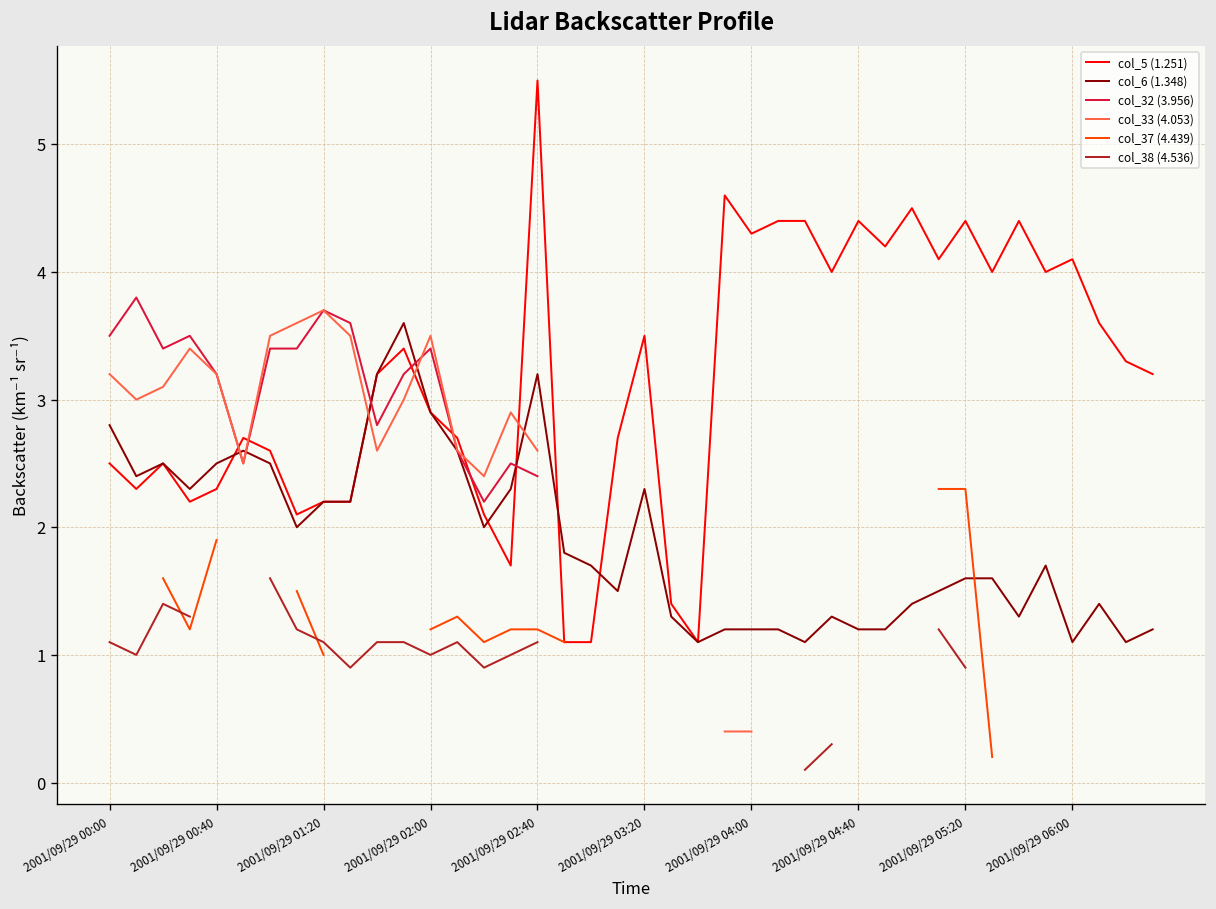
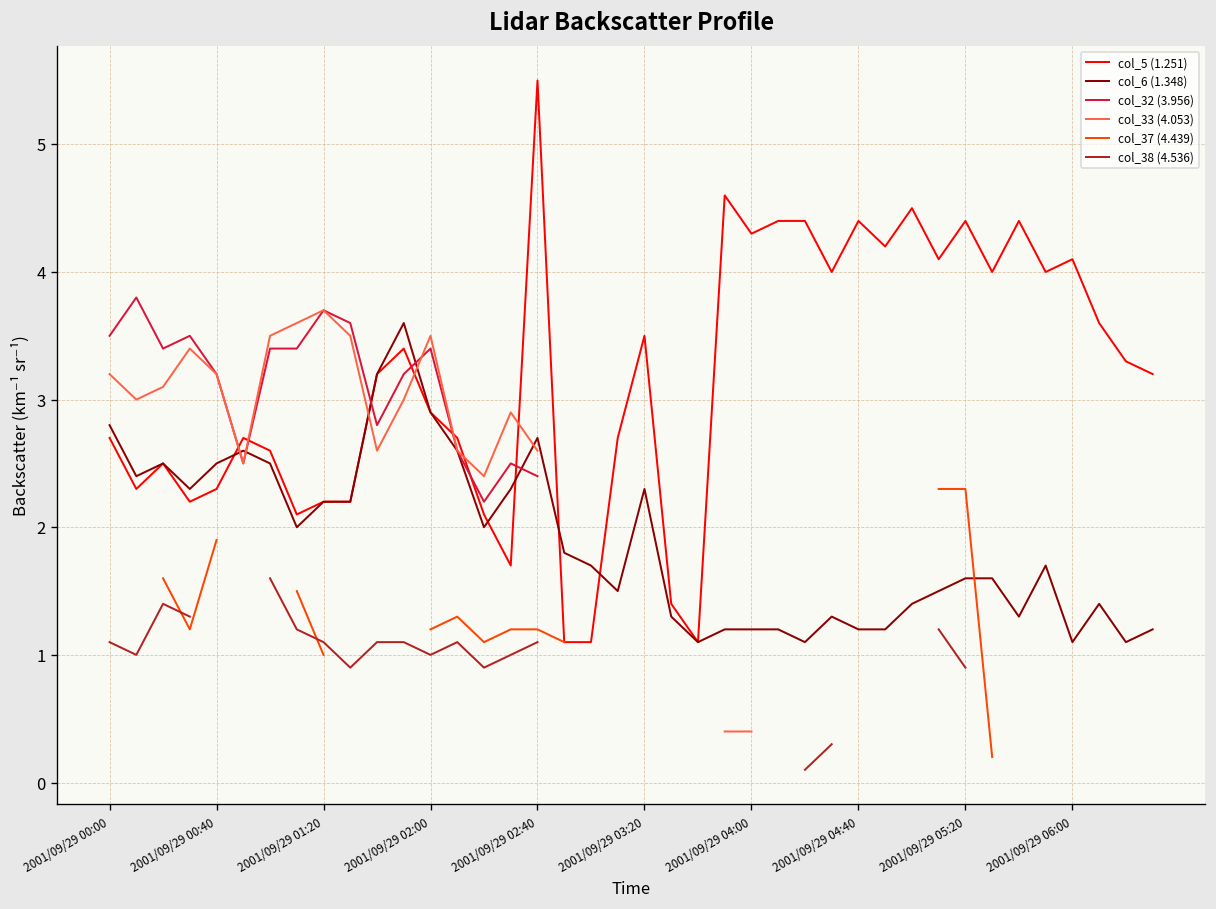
  {
    "col_5 (1.251)": {
-     "2001/09/29 00:00": 2.5,
+     "2001/09/29 00:00": 2.7,
      "2001/09/29 00:40": 2.3,
      "2001/09/29 02:40": 5.5,
      "2001/09/29 03:20": 3.5,
      "2001/09/29 04:00": 4.3,
      "2001/09/29 04:40": 4.4,
      "2001/09/29 05:20": 4.4,
      "2001/09/29 06:00": 4.1
    },
    "col_6 (1.348)": {
      "2001/09/29 00:00": 2.8,
      "2001/09/29 00:40": 2.5,
-     "2001/09/29 02:40": 3.2,
+     "2001/09/29 02:40": 2.7,
      "2001/09/29 03:20": 2.3,
      "2001/09/29 04:00": 1.2,
      "2001/09/29 04:40": 1.2,
      "2001/09/29 05:20": 1.6,
      "2001/09/29 06:00": 1.1
    },
    "col_33 (4.053)": {
      "2001/09/29 00:00": 3.2,
      "2001/09/29 02:00": 3.5,
      "2001/09/29 02:40": 2.6,
      "2001/09/29 03:20": 0.1,
      "2001/09/29 04:00": 0.4
    },
    "col_37 (4.439)": {
      "2001/09/29 00:40": 1.9,
      "2001/09/29 01:20": 1.0,
      "2001/09/29 02:00": 1.2,
      "2001/09/29 02:40": 1.2,
      "2001/09/29 05:20": 2.3
    }
  }
